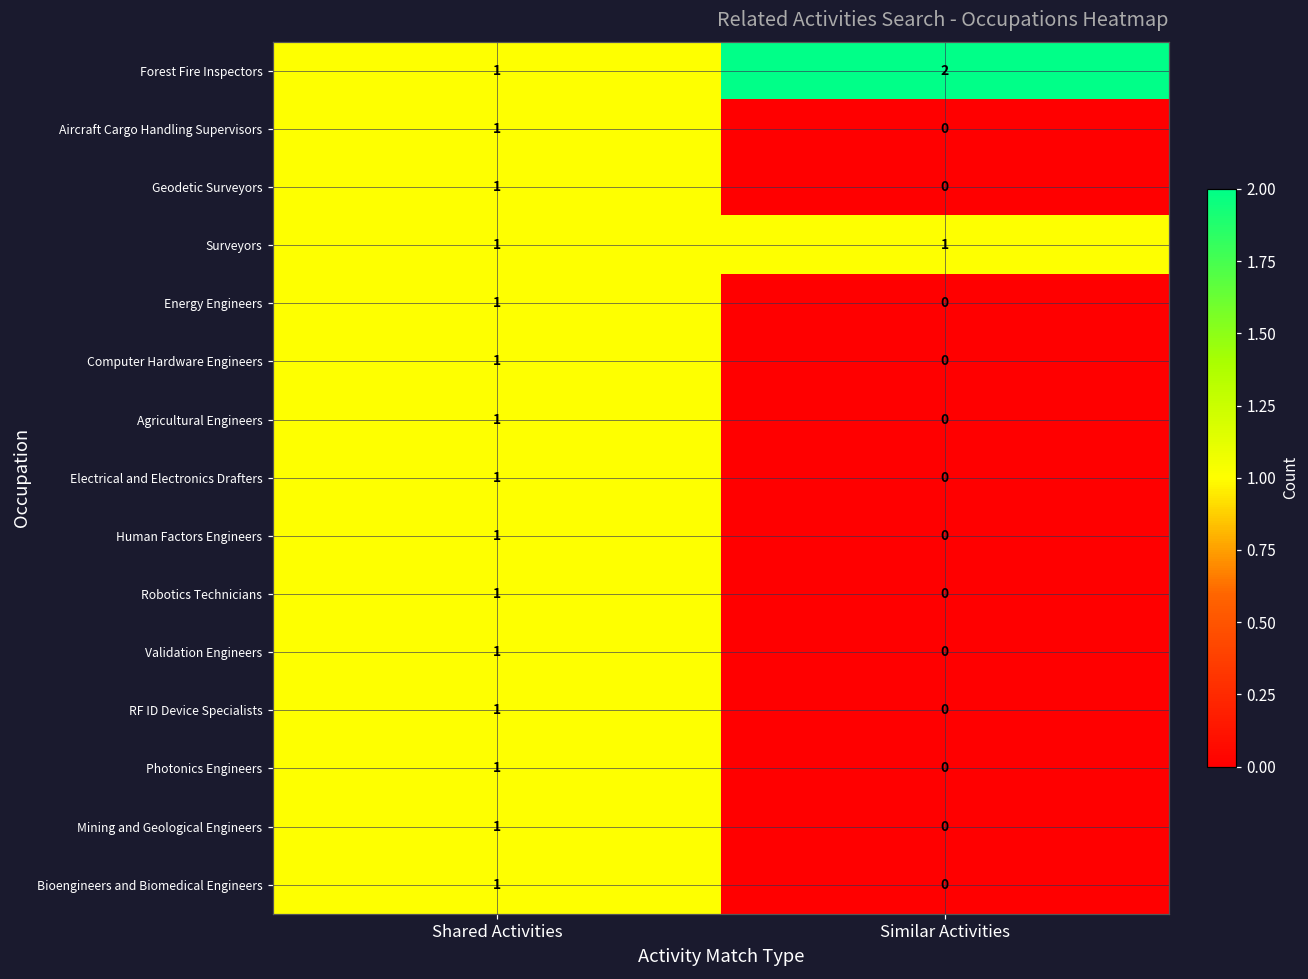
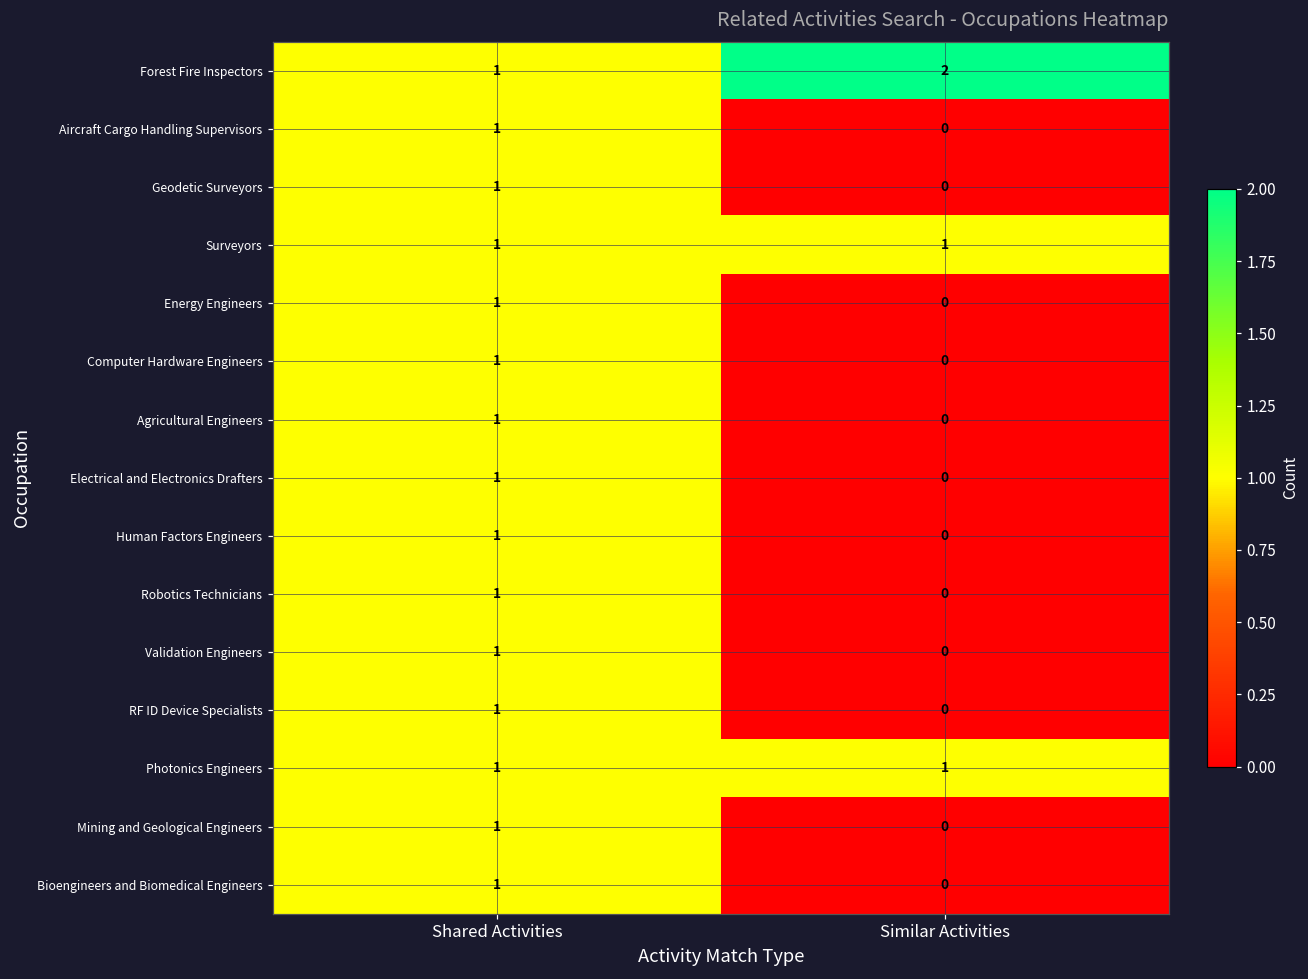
  {
    "Forest Fire Inspectors": {
      "Shared Activities": 1,
      "Similar Activities": 2
    },
    "Aircraft Cargo Handling Supervisors": {
      "Shared Activities": 1,
      "Similar Activities": 0
    },
    "Geodetic Surveyors": {
      "Shared Activities": 1,
      "Similar Activities": 0
    },
    "Surveyors": {
      "Shared Activities": 1,
      "Similar Activities": 1
    },
    "Energy Engineers": {
      "Shared Activities": 1,
      "Similar Activities": 0
    },
    "Computer Hardware Engineers": {
      "Shared Activities": 1,
      "Similar Activities": 0
    },
    "Agricultural Engineers": {
      "Shared Activities": 1,
      "Similar Activities": 0
    },
    "Electrical and Electronics Drafters": {
      "Shared Activities": 1,
      "Similar Activities": 0
    },
    "Human Factors Engineers": {
      "Shared Activities": 1,
      "Similar Activities": 0
    },
    "Robotics Technicians": {
      "Shared Activities": 1,
      "Similar Activities": 0
    },
    "Validation Engineers": {
      "Shared Activities": 1,
      "Similar Activities": 0
    },
    "RF ID Device Specialists": {
      "Shared Activities": 1,
      "Similar Activities": 0
    },
    "Photonics Engineers": {
      "Shared Activities": 1,
-     "Similar Activities": 0
+     "Similar Activities": 1
    },
    "Mining and Geological Engineers": {
      "Shared Activities": 1,
      "Similar Activities": 0
    },
    "Bioengineers and Biomedical Engineers": {
      "Shared Activities": 1,
      "Similar Activities": 0
    }
  }
